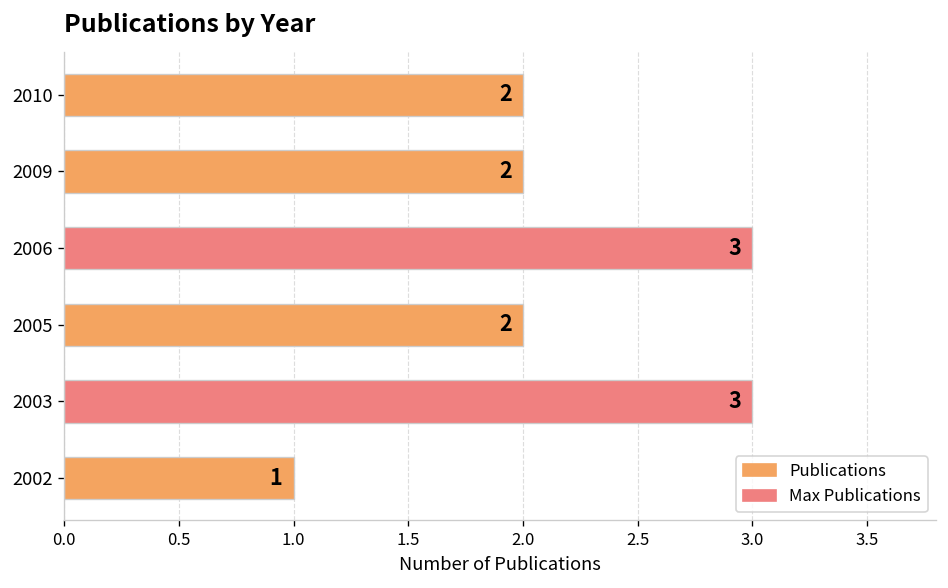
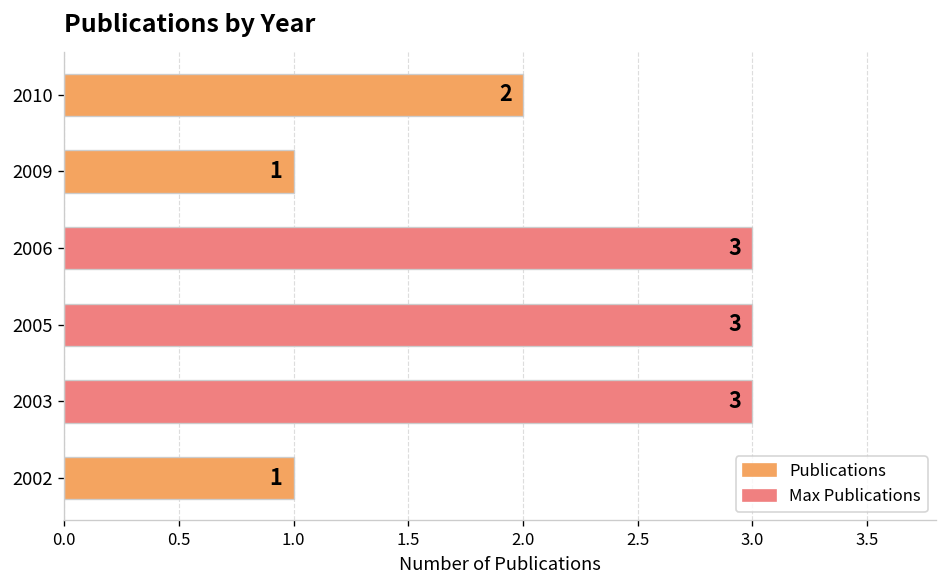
  {
    "2010": 2,
-   "2009": 2,
+   "2009": 1,
    "2006": 3,
-   "2005": 2,
+   "2005": 3,
    "2003": 3,
    "2002": 1
  }
